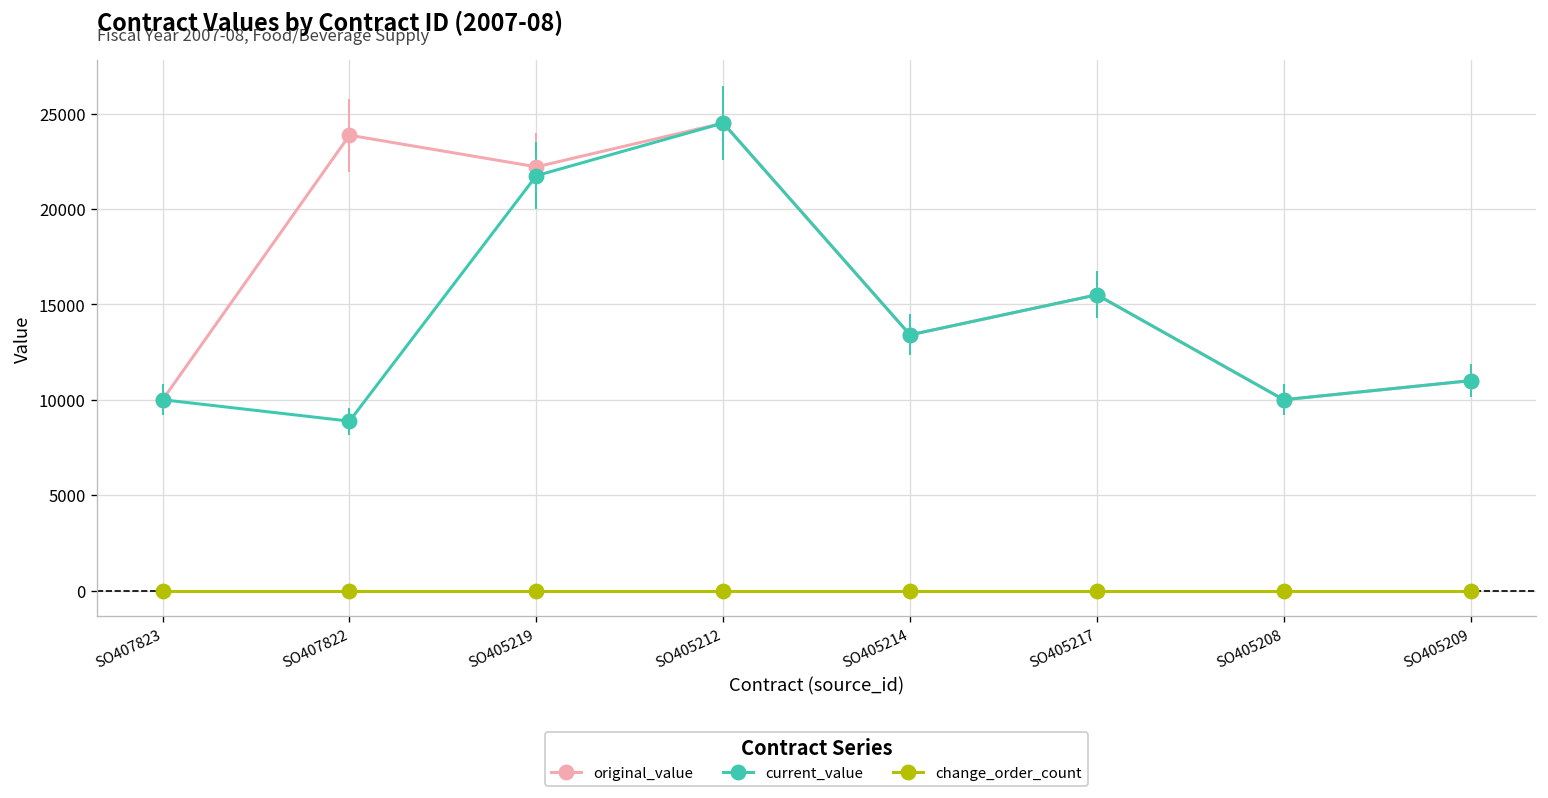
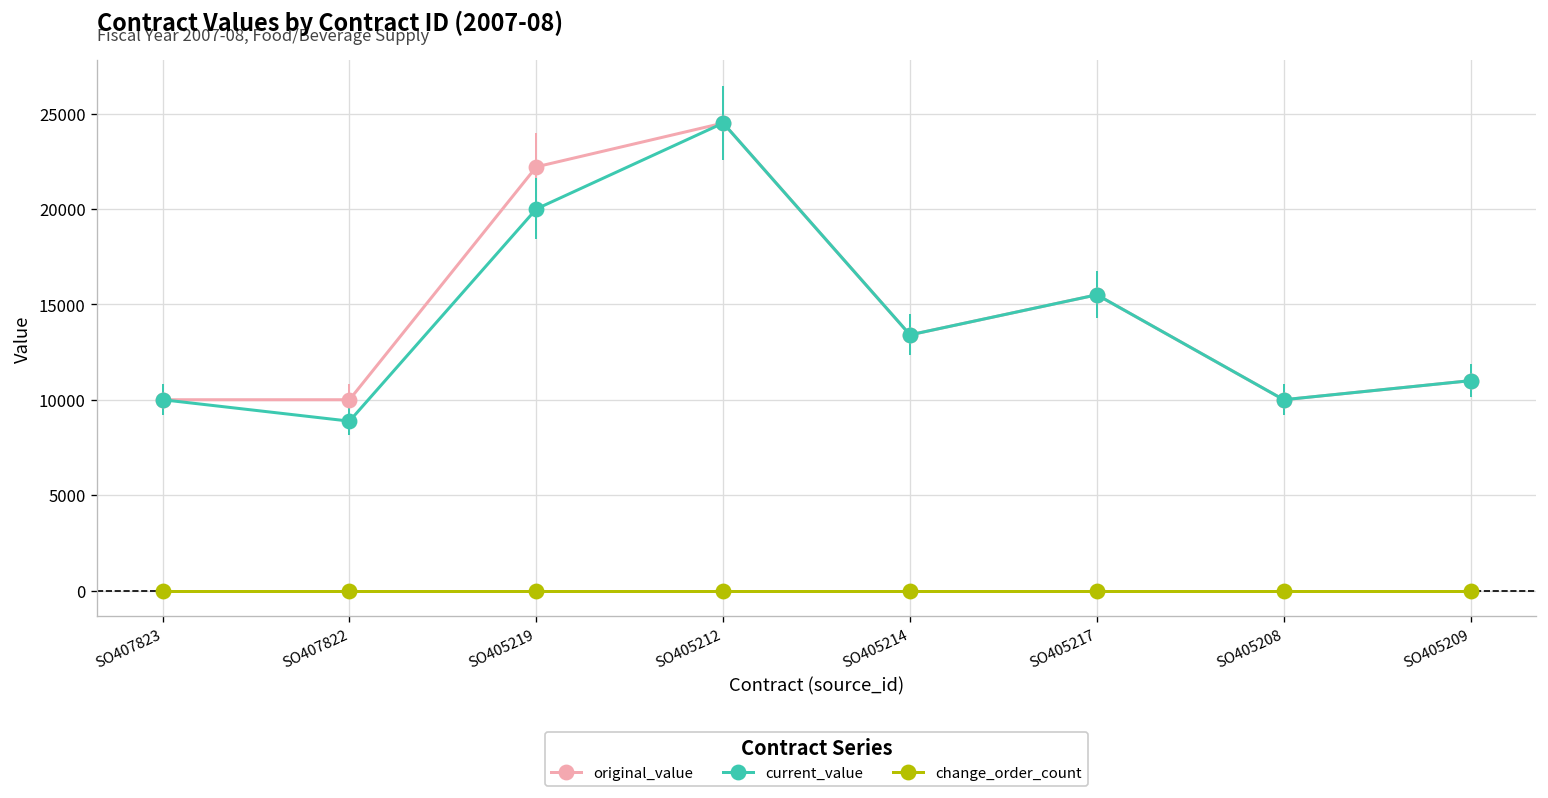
  {
    "original_value": {
-     "SO407822": 23900,
+     "SO407822": 10000,
      "SO405219": 22200
    },
    "current_value": {
      "SO407822": 8900,
-     "SO405219": 21700
+     "SO405219": 20000
    },
    "change_order_count": {
      "SO407823": 0,
      "SO407822": 0,
      "SO405219": 0,
      "SO405212": 0,
      "SO405214": 0,
      "SO405217": 0,
      "SO405208": 0,
      "SO405209": 0
    }
  }
